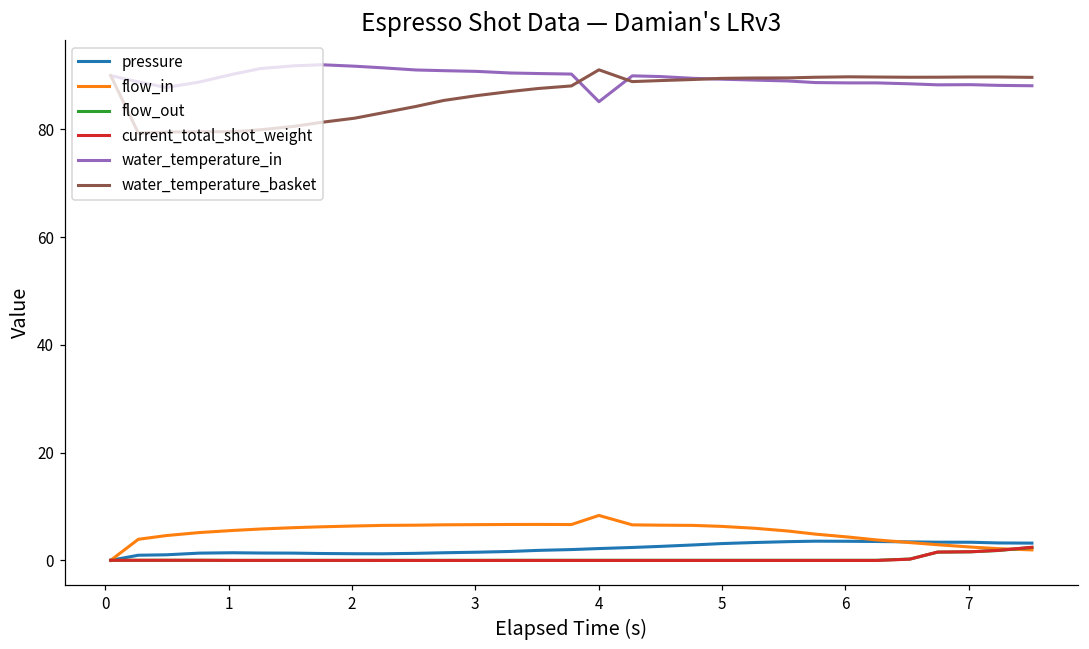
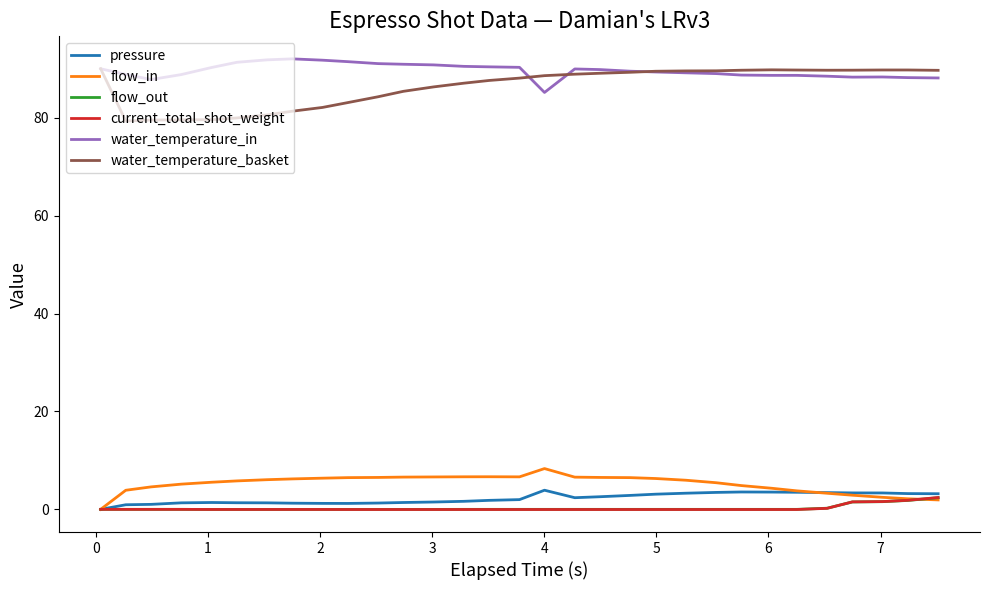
  {
    "pressure": {
-     "4": 2
+     "4": 4
    },
    "flow_in": {
      "4": 8
    },
    "water_temperature_in": {
      "4": 85
    },
    "water_temperature_basket": {
-     "4": 91
+     "4": 89
    }
  }
